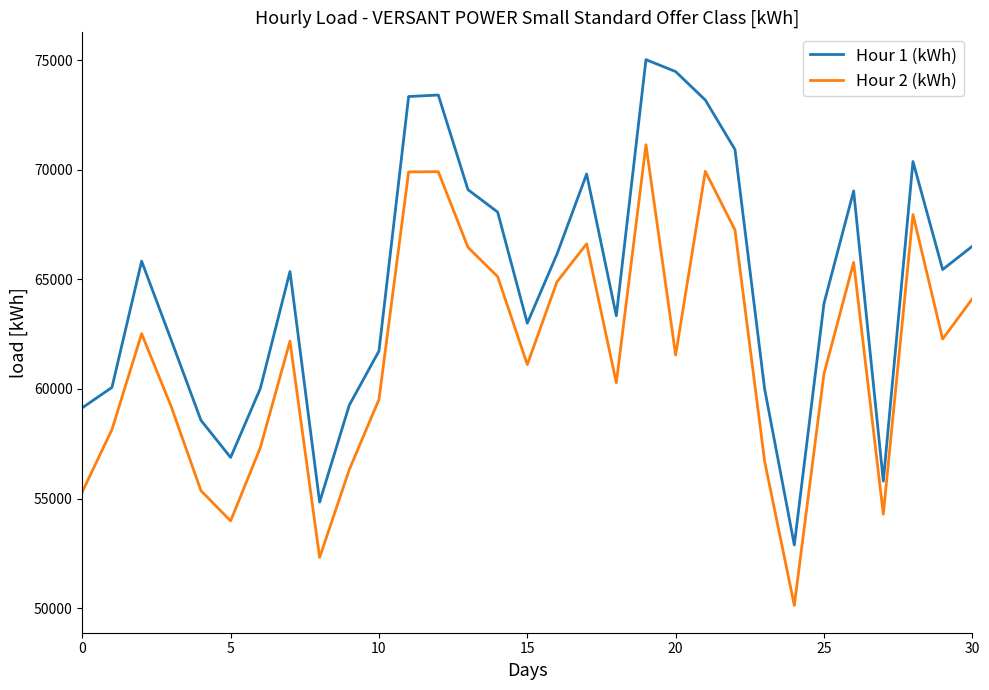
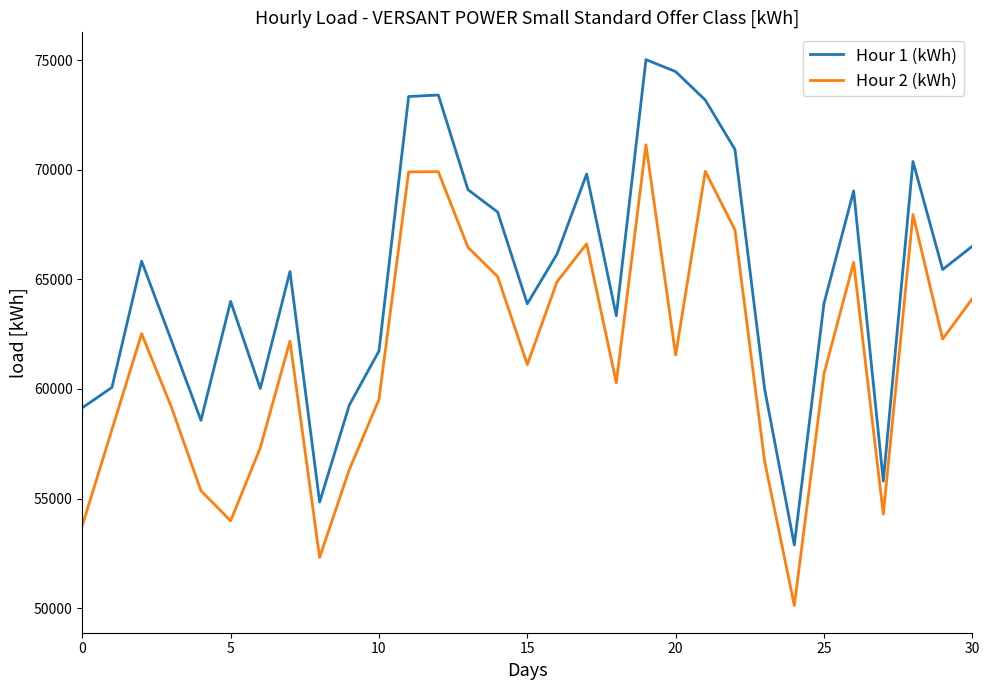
  {
    "Hour 1 (kWh)": {
      "0": 59100,
-     "5": 56900,
+     "5": 64000,
      "10": 61700,
-     "15": 63000,
+     "15": 63900,
      "20": 74500,
      "25": 63900,
      "30": 66500
    },
    "Hour 2 (kWh)": {
-     "0": 55300,
+     "0": 53800,
      "5": 54000,
      "10": 59500,
      "15": 61100,
      "20": 61500,
      "25": 60700,
      "30": 64100
    }
  }
